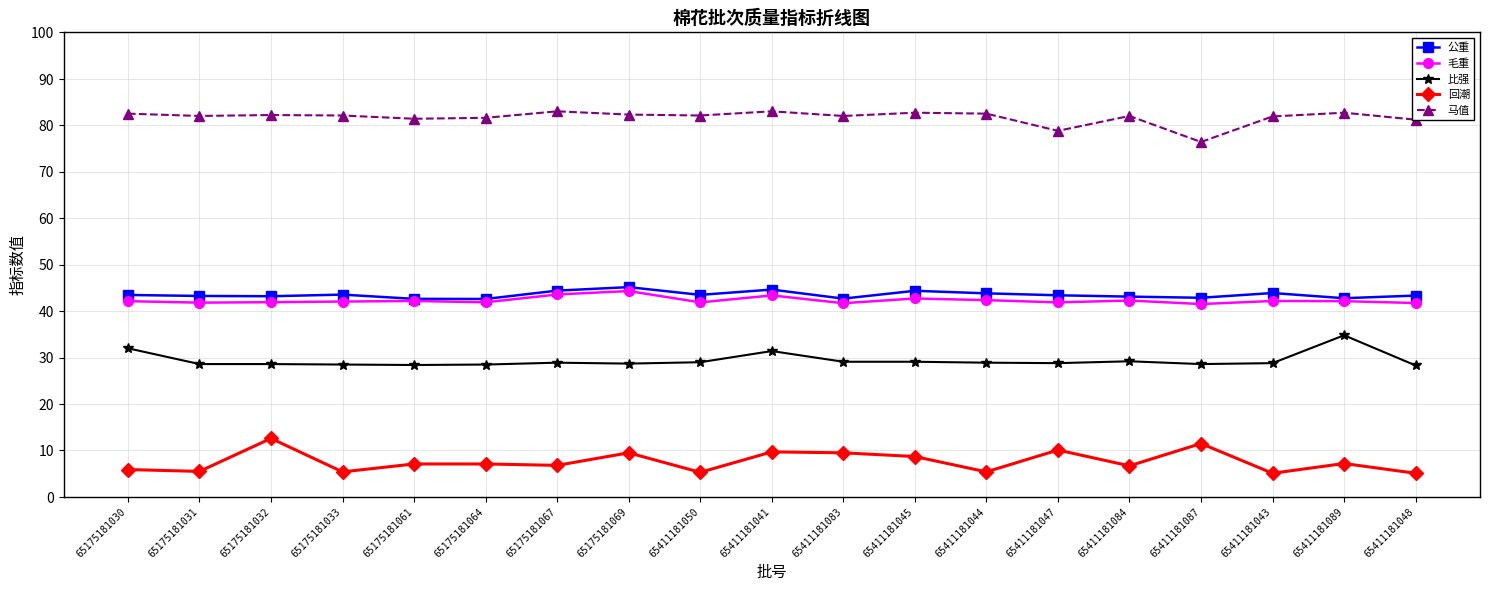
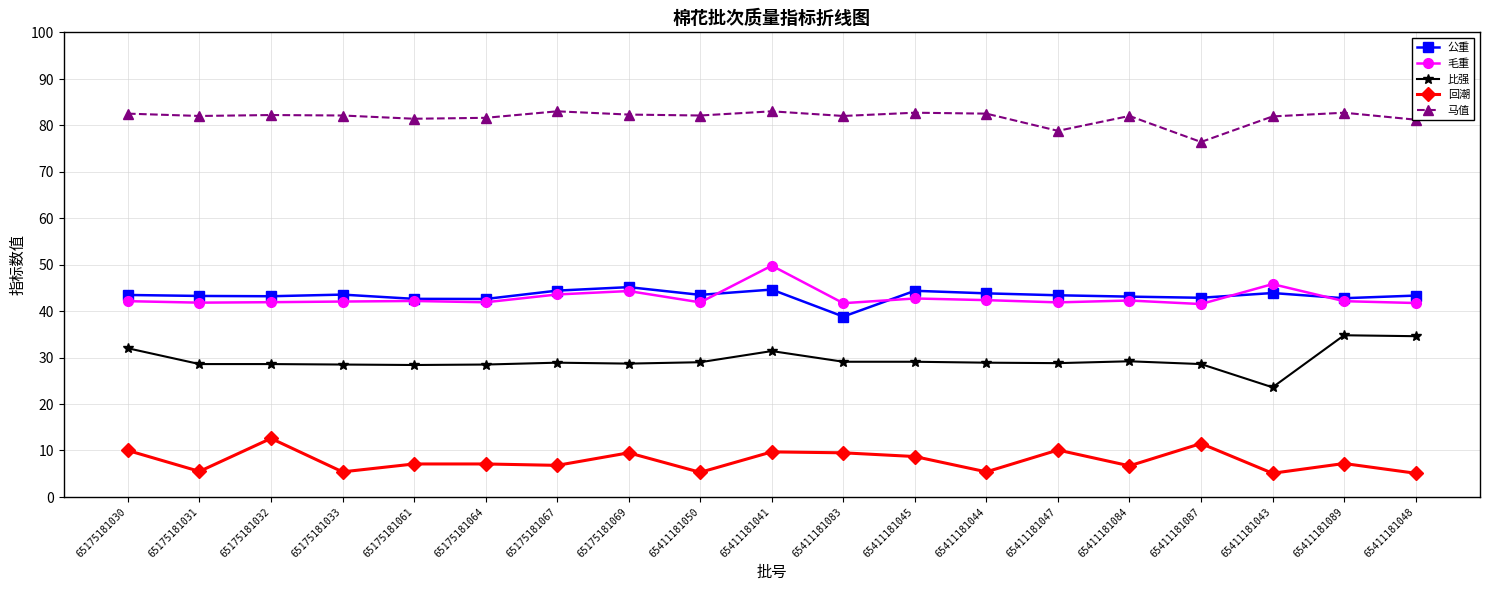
  {
    "公重": {
      "65175181030": 43,
      "65175181031": 43,
      "65175181032": 43,
      "65175181033": 44,
      "65175181064": 43,
      "65175181067": 44,
      "65175181069": 45,
      "65411181050": 43,
      "65411181041": 45,
-     "65411181083": 43,
+     "65411181083": 39,
      "65411181045": 44,
      "65411181044": 44,
      "65411181047": 43,
      "65411181084": 43,
      "65411181087": 43,
      "65411181043": 44,
      "65411181089": 43,
      "65411181048": 43
    },
    "毛重": {
      "65175181030": 42,
      "65175181031": 42,
      "65175181032": 42,
      "65175181033": 42,
      "65175181064": 42,
      "65175181067": 44,
      "65175181069": 44,
      "65411181050": 42,
-     "65411181041": 43,
+     "65411181041": 50,
      "65411181083": 42,
      "65411181045": 43,
      "65411181044": 42,
      "65411181047": 42,
      "65411181084": 42,
      "65411181087": 42,
-     "65411181043": 42,
+     "65411181043": 46,
      "65411181089": 42,
      "65411181048": 42
    },
    "比强": {
      "65175181030": 32,
      "65175181031": 29,
      "65175181032": 29,
      "65175181033": 29,
      "65175181061": 28,
      "65175181064": 29,
      "65175181067": 29,
      "65175181069": 29,
      "65411181050": 29,
      "65411181041": 31,
      "65411181083": 29,
      "65411181045": 29,
      "65411181044": 29,
      "65411181047": 29,
      "65411181084": 29,
      "65411181087": 29,
-     "65411181043": 29,
+     "65411181043": 24,
      "65411181089": 35,
-     "65411181048": 28
+     "65411181048": 35
    },
    "回潮": {
-     "65175181030": 6,
+     "65175181030": 10,
      "65175181031": 6,
      "65175181032": 13,
      "65175181033": 5,
      "65175181061": 7,
      "65175181064": 7,
      "65175181067": 7,
      "65175181069": 10,
      "65411181050": 5,
      "65411181041": 10,
      "65411181083": 10,
      "65411181045": 9,
      "65411181044": 5,
      "65411181047": 10,
      "65411181084": 7,
      "65411181087": 12,
      "65411181043": 5,
      "65411181089": 7,
      "65411181048": 5
    },
    "马值": {
      "65175181030": 83,
      "65175181031": 82,
      "65175181032": 82,
      "65175181033": 82,
      "65175181061": 81,
      "65175181064": 82,
      "65175181067": 83,
      "65175181069": 82,
      "65411181050": 82,
      "65411181041": 83,
      "65411181083": 82,
      "65411181045": 83,
      "65411181044": 83,
      "65411181047": 79,
      "65411181084": 82,
      "65411181087": 76,
      "65411181043": 82,
      "65411181089": 83
    }
  }
